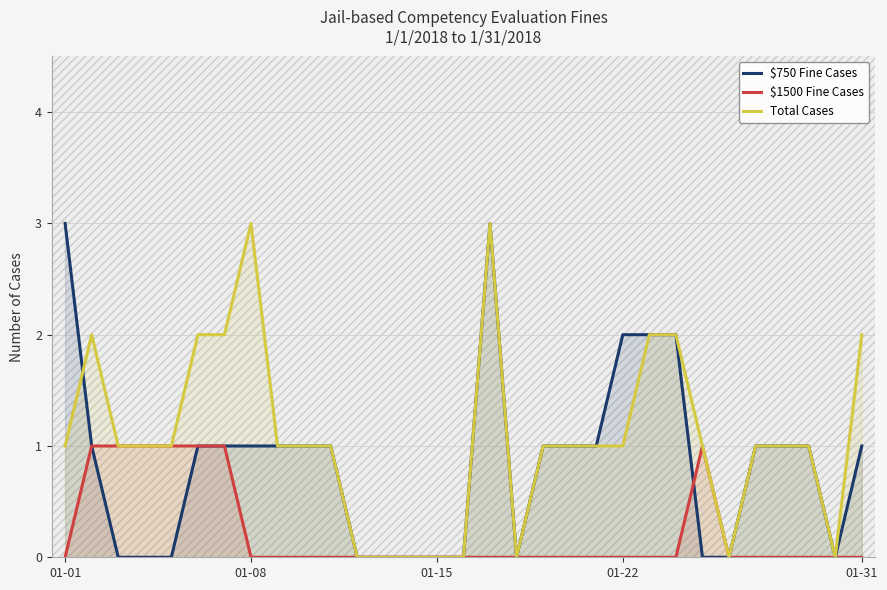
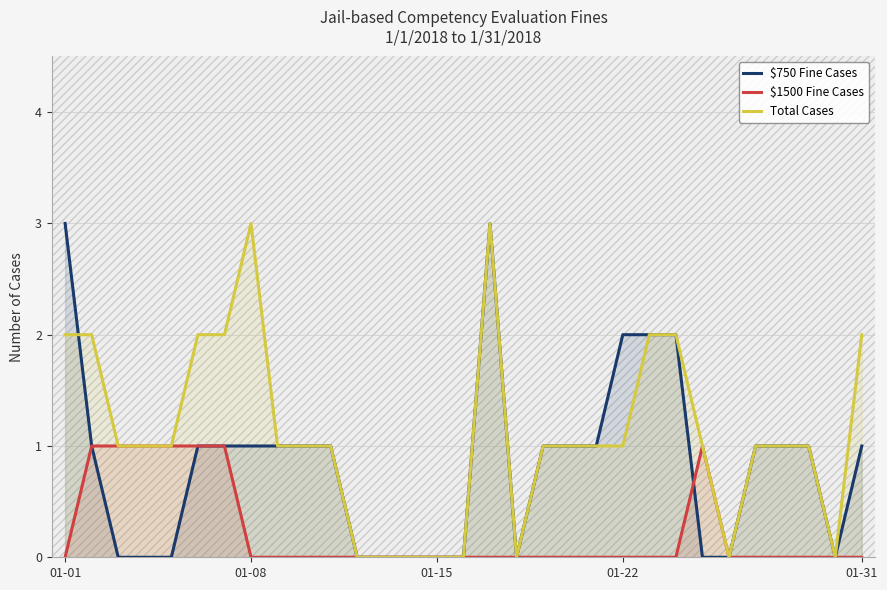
  {
    "$750 Fine Cases": {
      "01-01": 3,
      "01-08": 1,
      "01-22": 2,
      "01-31": 1
    },
    "$1500 Fine Cases": {
      "01-01": 0,
      "01-08": 0,
      "01-22": 0,
      "01-31": 0
    },
    "Total Cases": {
-     "01-01": 1,
+     "01-01": 2,
      "01-08": 3,
      "01-22": 1,
      "01-31": 2
    }
  }
